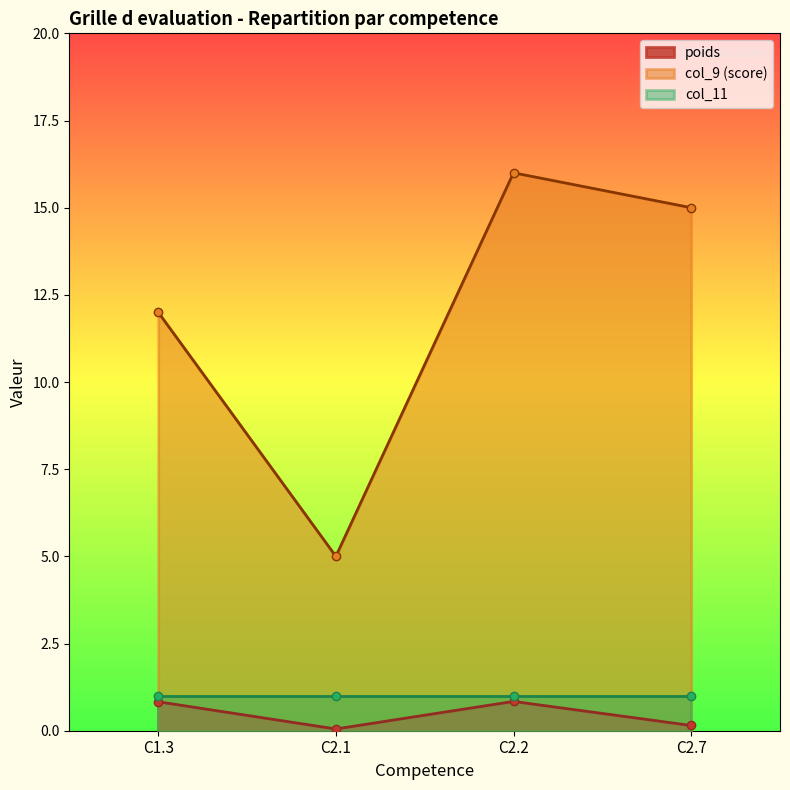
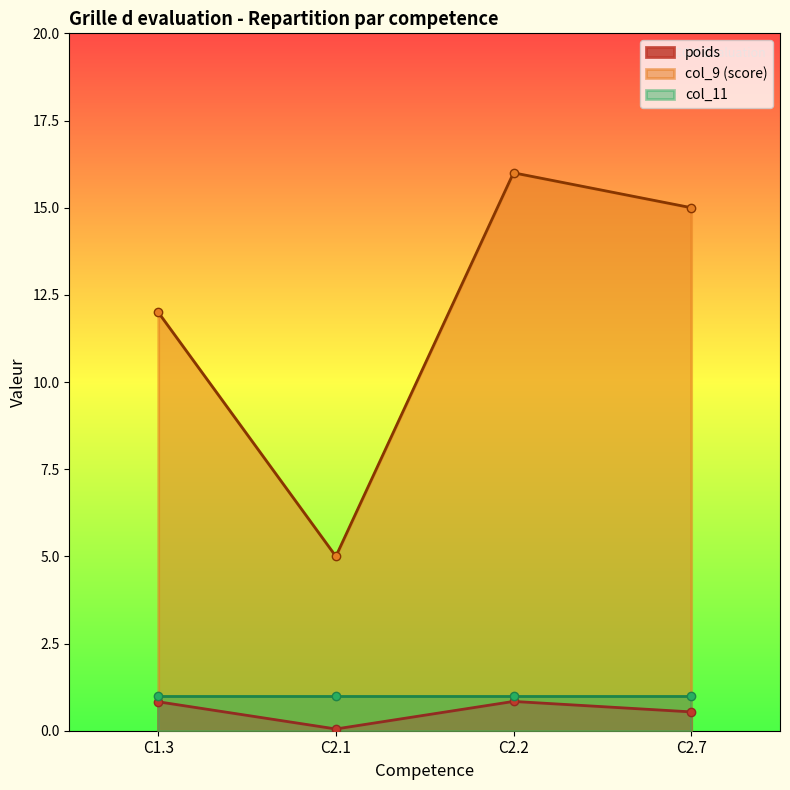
  {
    "poids": {
      "C1.3": 0.8,
      "C2.1": 0.1,
      "C2.2": 0.8,
-     "C2.7": 0.2
+     "C2.7": 0.5
    },
    "col_9 (score)": {
      "C1.3": 12.0,
      "C2.1": 5.0,
      "C2.2": 16.0,
      "C2.7": 15.0
    },
    "col_11": {
      "C1.3": 1.0,
      "C2.1": 1.0,
      "C2.2": 1.0,
      "C2.7": 1.0
    }
  }
